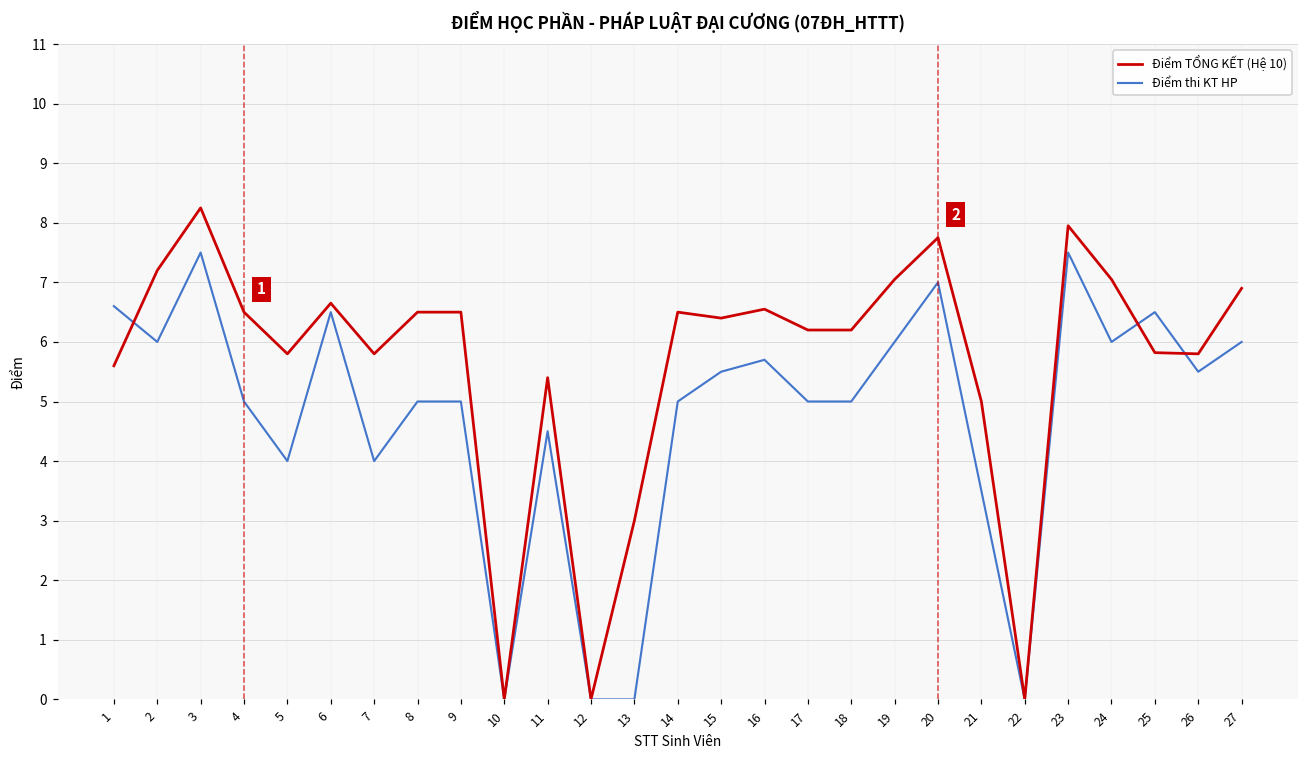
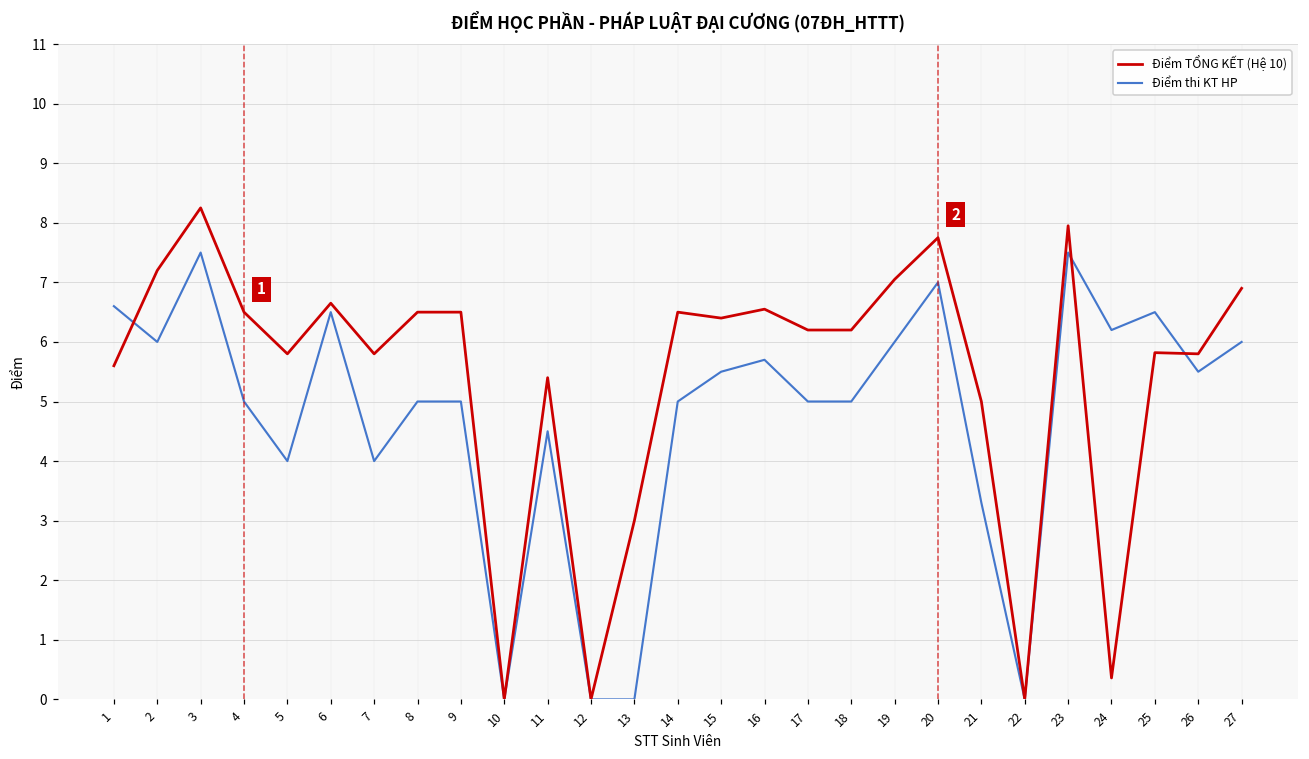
  {
    "Điểm TỔNG KẾT (Hệ 10)": {
      "1": 5.6,
      "2": 7.2,
      "3": 8.3,
      "5": 5.8,
      "6": 6.7,
      "7": 5.8,
      "8": 6.5,
      "9": 6.5,
      "11": 5.4,
      "13": 3.0,
      "14": 6.5,
      "15": 6.4,
      "16": 6.6,
      "17": 6.2,
      "18": 6.2,
      "19": 7.1,
      "21": 5.0,
      "23": 8.0,
-     "24": 7.1,
+     "24": 0.4,
      "25": 5.8,
      "26": 5.8,
      "27": 6.9
    },
    "Điểm thi KT HP": {
      "1": 6.6,
      "2": 6.0,
      "3": 7.5,
      "4": 5.0,
      "5": 4.0,
      "6": 6.5,
      "7": 4.0,
      "8": 5.0,
      "9": 5.0,
      "11": 4.5,
      "13": 0.0,
      "14": 5.0,
      "15": 5.5,
      "16": 5.7,
      "17": 5.0,
      "18": 5.0,
      "19": 6.0,
      "20": 7.0,
-     "21": 3.5,
+     "21": 3.3,
      "23": 7.5,
-     "24": 6.0,
+     "24": 6.2,
      "25": 6.5,
      "26": 5.5,
      "27": 6.0
    }
  }
